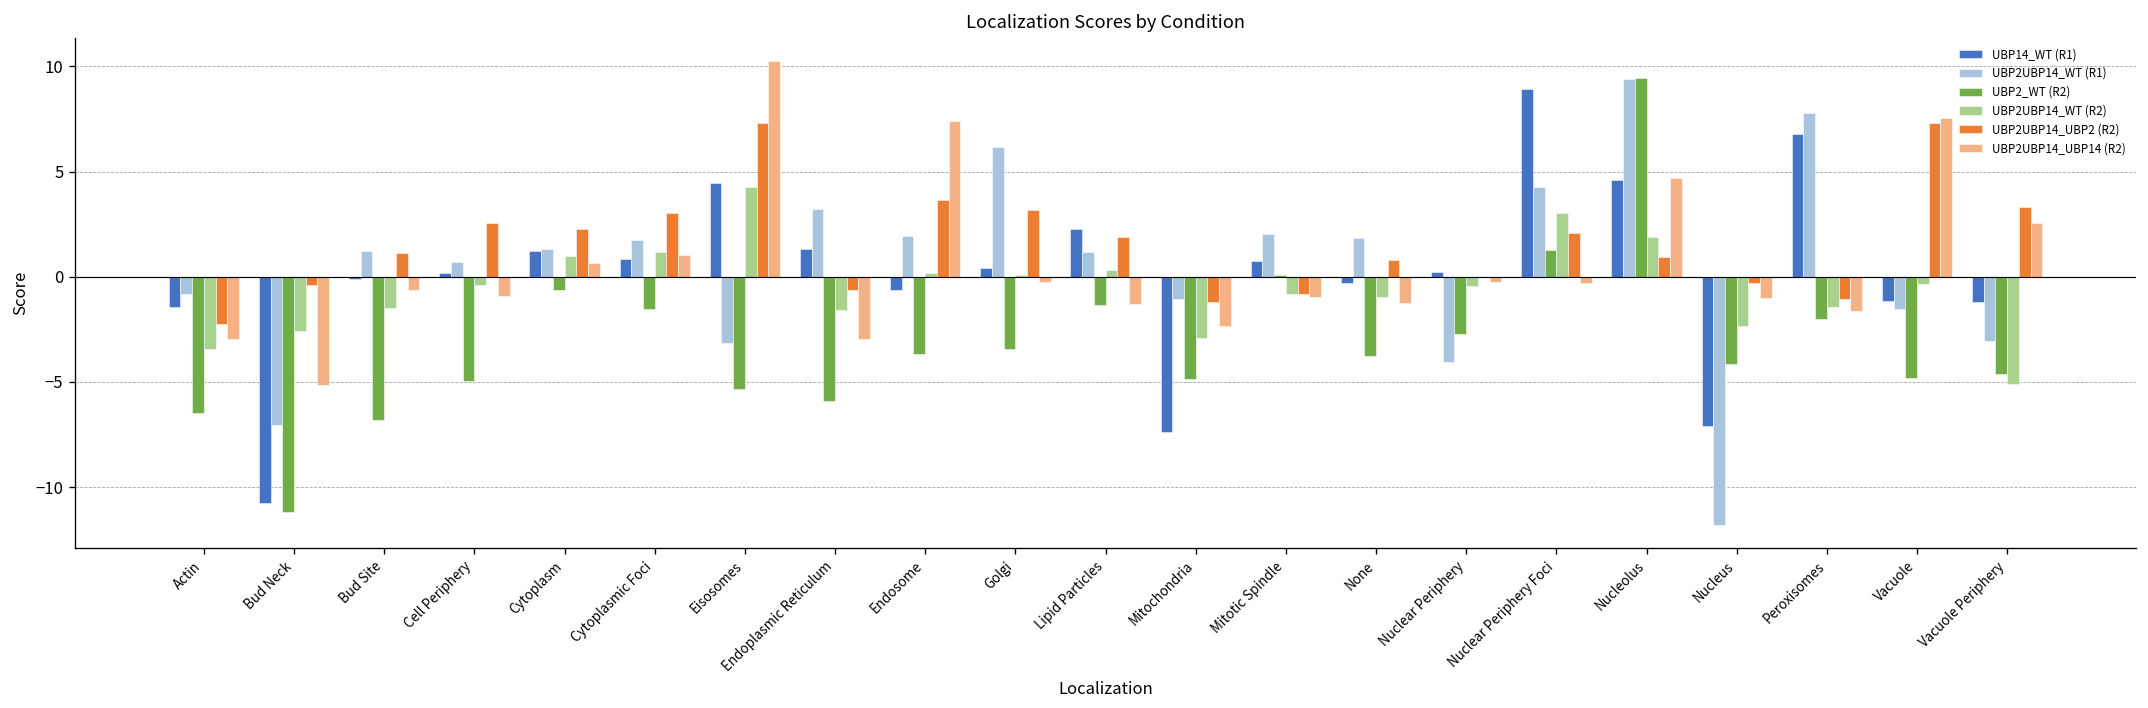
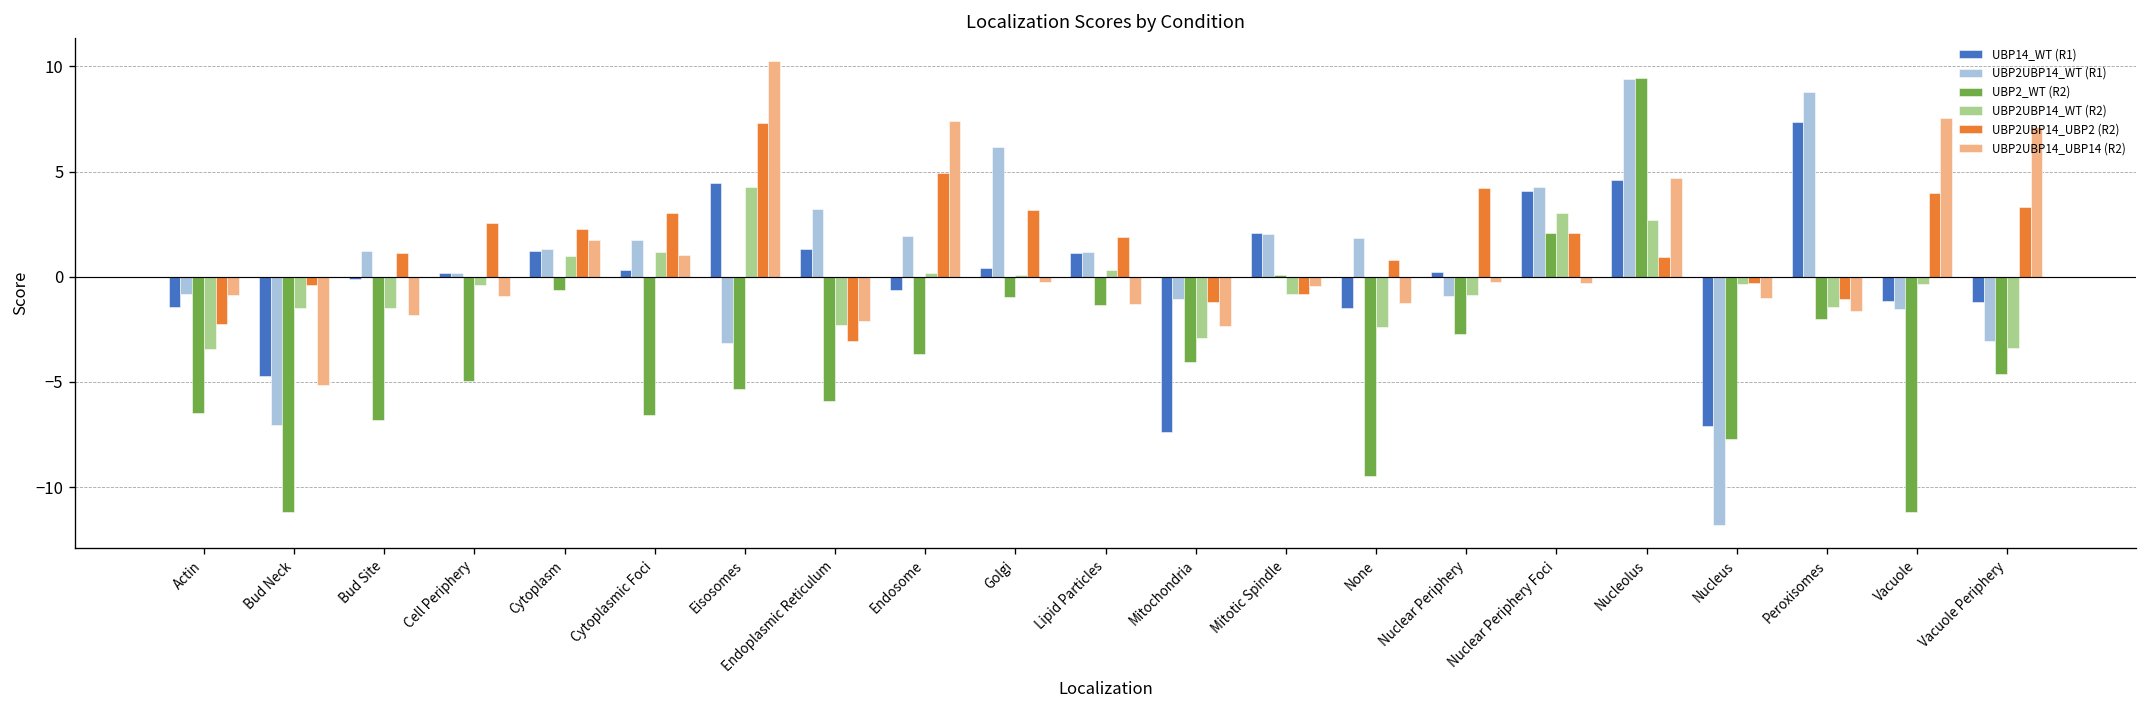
  {
    "UBP14_WT (R1)": {
      "Actin": -1.4,
-     "Bud Neck": -10.8,
+     "Bud Neck": -4.7,
      "Cell Periphery": 0.2,
      "Cytoplasm": 1.2,
-     "Cytoplasmic Foci": 0.9,
+     "Cytoplasmic Foci": 0.3,
      "Eisosomes": 4.5,
      "Endoplasmic Reticulum": 1.3,
      "Endosome": -0.6,
      "Golgi": 0.4,
-     "Lipid Particles": 2.3,
+     "Lipid Particles": 1.1,
      "Mitochondria": -7.4,
-     "Mitotic Spindle": 0.8,
-     "None": -0.3,
+     "Mitotic Spindle": 2.1,
+     "None": -1.5,
      "Nuclear Periphery": 0.2,
-     "Nuclear Periphery Foci": 9.0,
+     "Nuclear Periphery Foci": 4.1,
      "Nucleolus": 4.6,
      "Nucleus": -7.1,
-     "Peroxisomes": 6.8,
+     "Peroxisomes": 7.4,
      "Vacuole": -1.1,
      "Vacuole Periphery": -1.2
    },
    "UBP2UBP14_WT (R1)": {
      "Actin": -0.8,
      "Bud Neck": -7.1,
      "Bud Site": 1.2,
-     "Cell Periphery": 0.7,
+     "Cell Periphery": 0.2,
      "Cytoplasm": 1.3,
      "Cytoplasmic Foci": 1.8,
      "Eisosomes": -3.1,
      "Endoplasmic Reticulum": 3.2,
      "Endosome": 1.9,
      "Golgi": 6.2,
      "Lipid Particles": 1.2,
      "Mitochondria": -1.1,
      "Mitotic Spindle": 2.0,
      "None": 1.8,
-     "Nuclear Periphery": -4.1,
+     "Nuclear Periphery": -0.9,
      "Nuclear Periphery Foci": 4.3,
      "Nucleolus": 9.4,
      "Nucleus": -11.8,
-     "Peroxisomes": 7.8,
+     "Peroxisomes": 8.8,
      "Vacuole": -1.5,
      "Vacuole Periphery": -3.0
    },
    "UBP2_WT (R2)": {
      "Actin": -6.5,
      "Bud Neck": -11.2,
      "Bud Site": -6.8,
      "Cell Periphery": -5.0,
      "Cytoplasm": -0.6,
-     "Cytoplasmic Foci": -1.5,
+     "Cytoplasmic Foci": -6.6,
      "Eisosomes": -5.3,
      "Endoplasmic Reticulum": -5.9,
      "Endosome": -3.7,
-     "Golgi": -3.4,
+     "Golgi": -0.9,
      "Lipid Particles": -1.4,
-     "Mitochondria": -4.9,
-     "None": -3.8,
+     "Mitochondria": -4.1,
+     "None": -9.5,
      "Nuclear Periphery": -2.7,
-     "Nuclear Periphery Foci": 1.3,
+     "Nuclear Periphery Foci": 2.1,
      "Nucleolus": 9.5,
-     "Nucleus": -4.2,
+     "Nucleus": -7.7,
      "Peroxisomes": -2.0,
-     "Vacuole": -4.8,
+     "Vacuole": -11.2,
      "Vacuole Periphery": -4.6
    },
    "UBP2UBP14_WT (R2)": {
      "Actin": -3.4,
-     "Bud Neck": -2.6,
+     "Bud Neck": -1.5,
      "Bud Site": -1.5,
      "Cell Periphery": -0.4,
      "Cytoplasm": 1.0,
      "Cytoplasmic Foci": 1.2,
      "Eisosomes": 4.3,
-     "Endoplasmic Reticulum": -1.6,
+     "Endoplasmic Reticulum": -2.3,
      "Endosome": 0.2,
      "Lipid Particles": 0.3,
      "Mitochondria": -2.9,
      "Mitotic Spindle": -0.8,
-     "None": -0.9,
-     "Nuclear Periphery": -0.4,
+     "None": -2.4,
+     "Nuclear Periphery": -0.9,
      "Nuclear Periphery Foci": 3.0,
-     "Nucleolus": 1.9,
-     "Nucleus": -2.3,
+     "Nucleolus": 2.7,
+     "Nucleus": -0.3,
      "Peroxisomes": -1.5,
      "Vacuole": -0.4,
-     "Vacuole Periphery": -5.1
+     "Vacuole Periphery": -3.4
    },
    "UBP2UBP14_UBP2 (R2)": {
      "Actin": -2.2,
      "Bud Neck": -0.4,
      "Bud Site": 1.1,
      "Cell Periphery": 2.6,
      "Cytoplasm": 2.3,
      "Cytoplasmic Foci": 3.0,
      "Eisosomes": 7.3,
-     "Endoplasmic Reticulum": -0.6,
-     "Endosome": 3.7,
+     "Endoplasmic Reticulum": -3.1,
+     "Endosome": 5.0,
      "Golgi": 3.2,
      "Lipid Particles": 1.9,
      "Mitochondria": -1.2,
      "Mitotic Spindle": -0.8,
      "None": 0.8,
-     "Nuclear Periphery": 0.0,
+     "Nuclear Periphery": 4.2,
      "Nuclear Periphery Foci": 2.1,
      "Nucleolus": 0.9,
      "Nucleus": -0.3,
      "Peroxisomes": -1.1,
-     "Vacuole": 7.3,
+     "Vacuole": 4.0,
      "Vacuole Periphery": 3.3
    },
    "UBP2UBP14_UBP14 (R2)": {
-     "Actin": -3.0,
+     "Actin": -0.9,
      "Bud Neck": -5.2,
-     "Bud Site": -0.6,
+     "Bud Site": -1.8,
      "Cell Periphery": -0.9,
-     "Cytoplasm": 0.7,
+     "Cytoplasm": 1.7,
      "Cytoplasmic Foci": 1.0,
      "Eisosomes": 10.3,
-     "Endoplasmic Reticulum": -3.0,
+     "Endoplasmic Reticulum": -2.1,
      "Endosome": 7.4,
      "Golgi": -0.3,
      "Lipid Particles": -1.3,
      "Mitochondria": -2.3,
-     "Mitotic Spindle": -1.0,
+     "Mitotic Spindle": -0.5,
      "None": -1.2,
      "Nuclear Periphery": -0.2,
      "Nuclear Periphery Foci": -0.3,
      "Nucleolus": 4.7,
      "Nucleus": -1.0,
      "Peroxisomes": -1.6,
      "Vacuole": 7.5,
-     "Vacuole Periphery": 2.6
+     "Vacuole Periphery": 7.1
    }
  }
